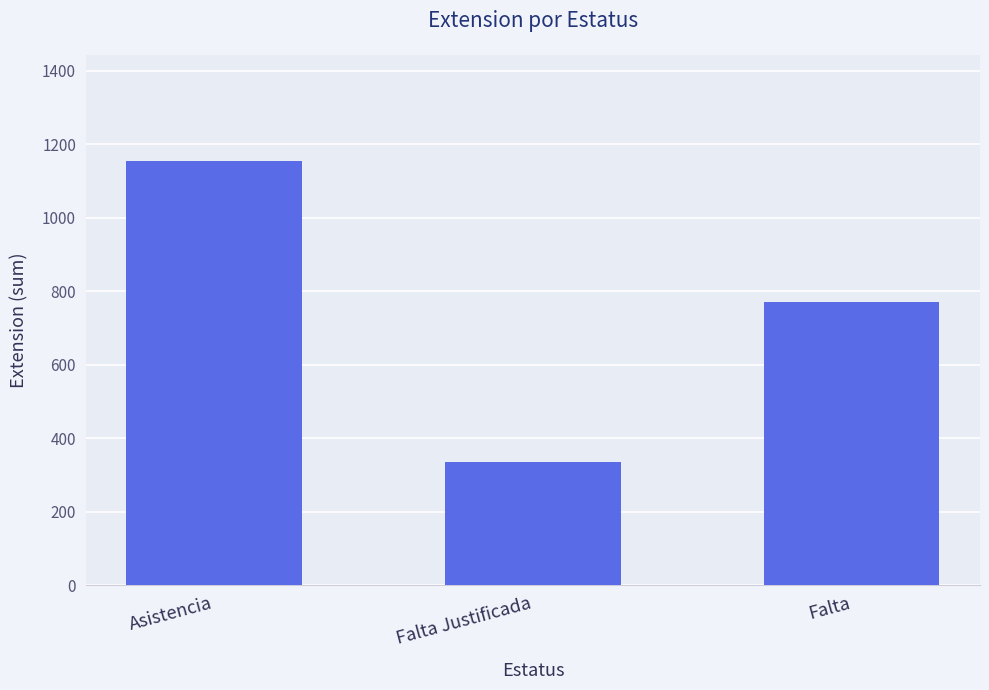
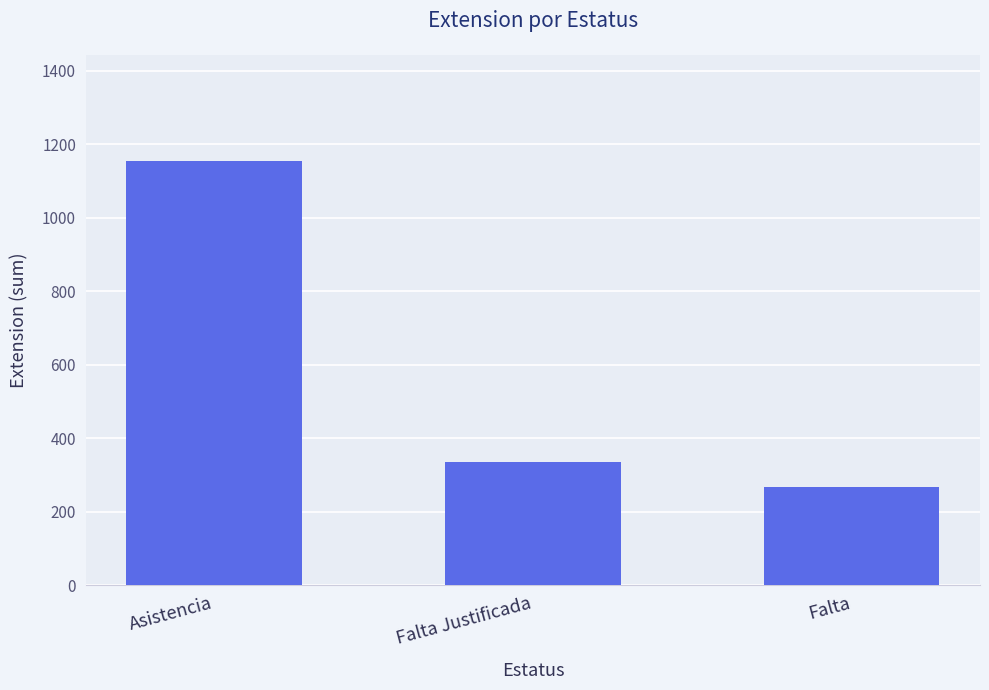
  {
    "Asistencia": 1160,
    "Falta Justificada": 330,
-   "Falta": 770
+   "Falta": 270
  }
